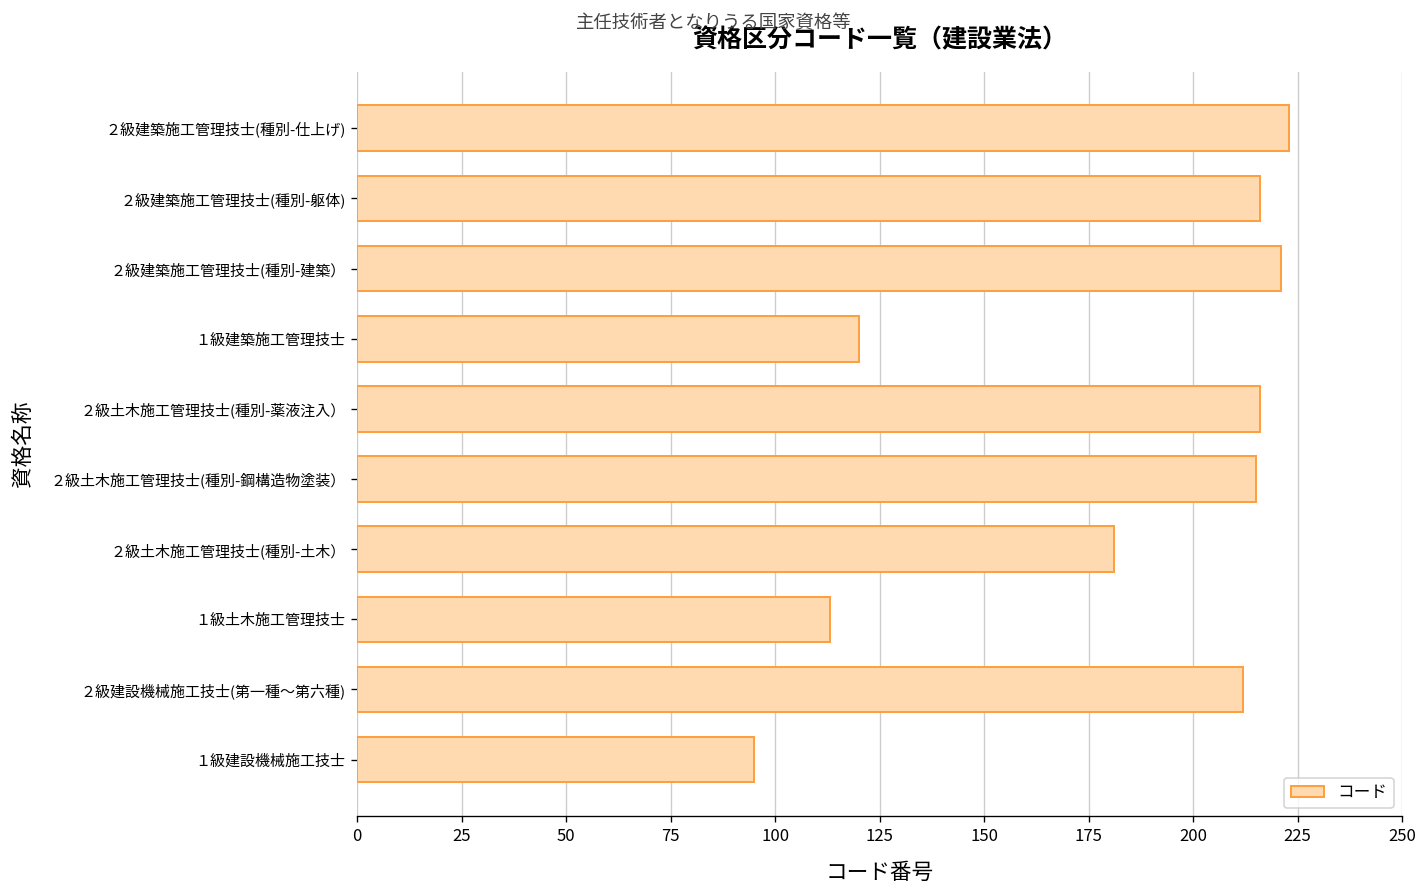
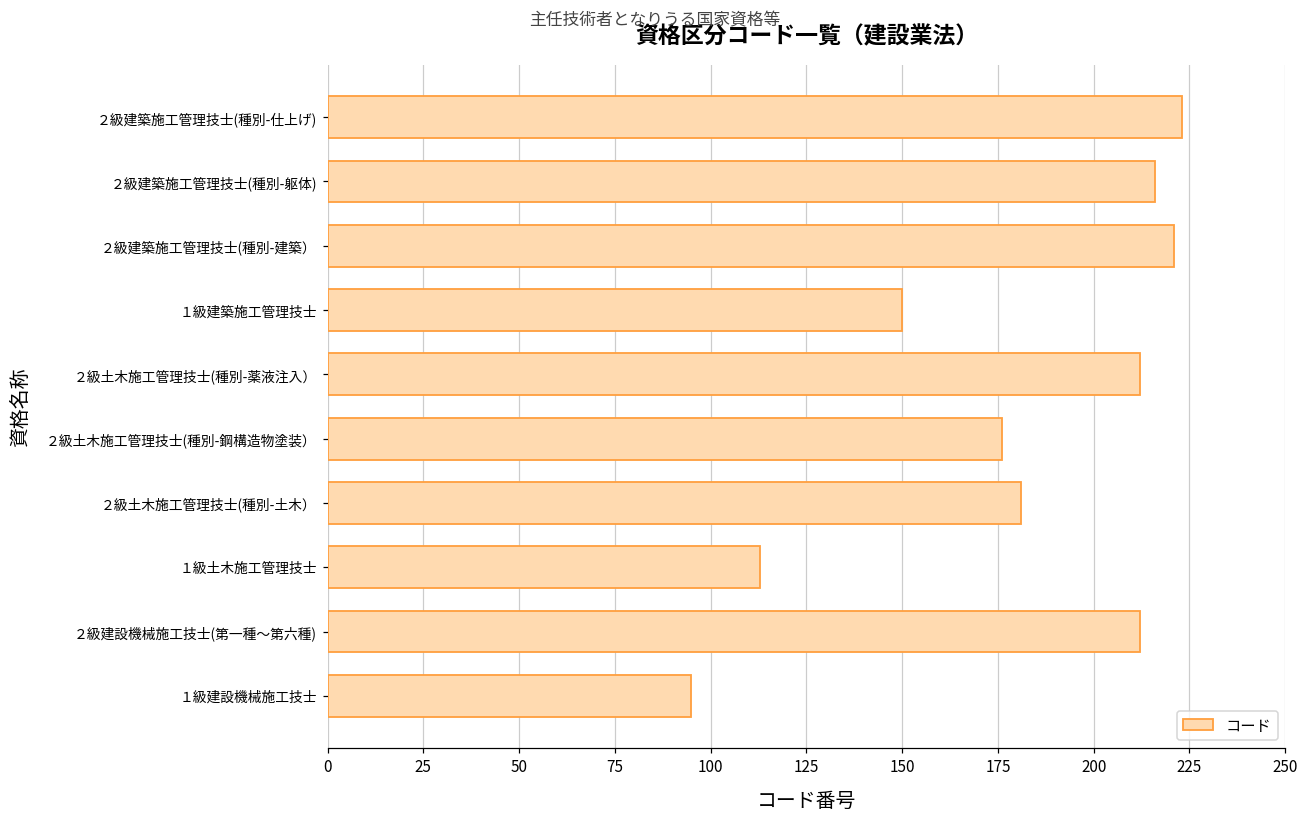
  {
    "２級建築施工管理技士(種別-仕上げ)": 223,
    "２級建築施工管理技士(種別-躯体)": 216,
    "２級建築施工管理技士(種別-建築）": 221,
-   "１級建築施工管理技士": 120,
-   "２級土木施工管理技士(種別-薬液注入）": 216,
-   "２級土木施工管理技士(種別-鋼構造物塗装）": 215,
+   "１級建築施工管理技士": 150,
+   "２級土木施工管理技士(種別-薬液注入）": 212,
+   "２級土木施工管理技士(種別-鋼構造物塗装）": 176,
    "２級土木施工管理技士(種別-土木）": 181,
    "１級土木施工管理技士": 113,
    "２級建設機械施工技士(第一種～第六種)": 212,
    "１級建設機械施工技士": 95
  }
